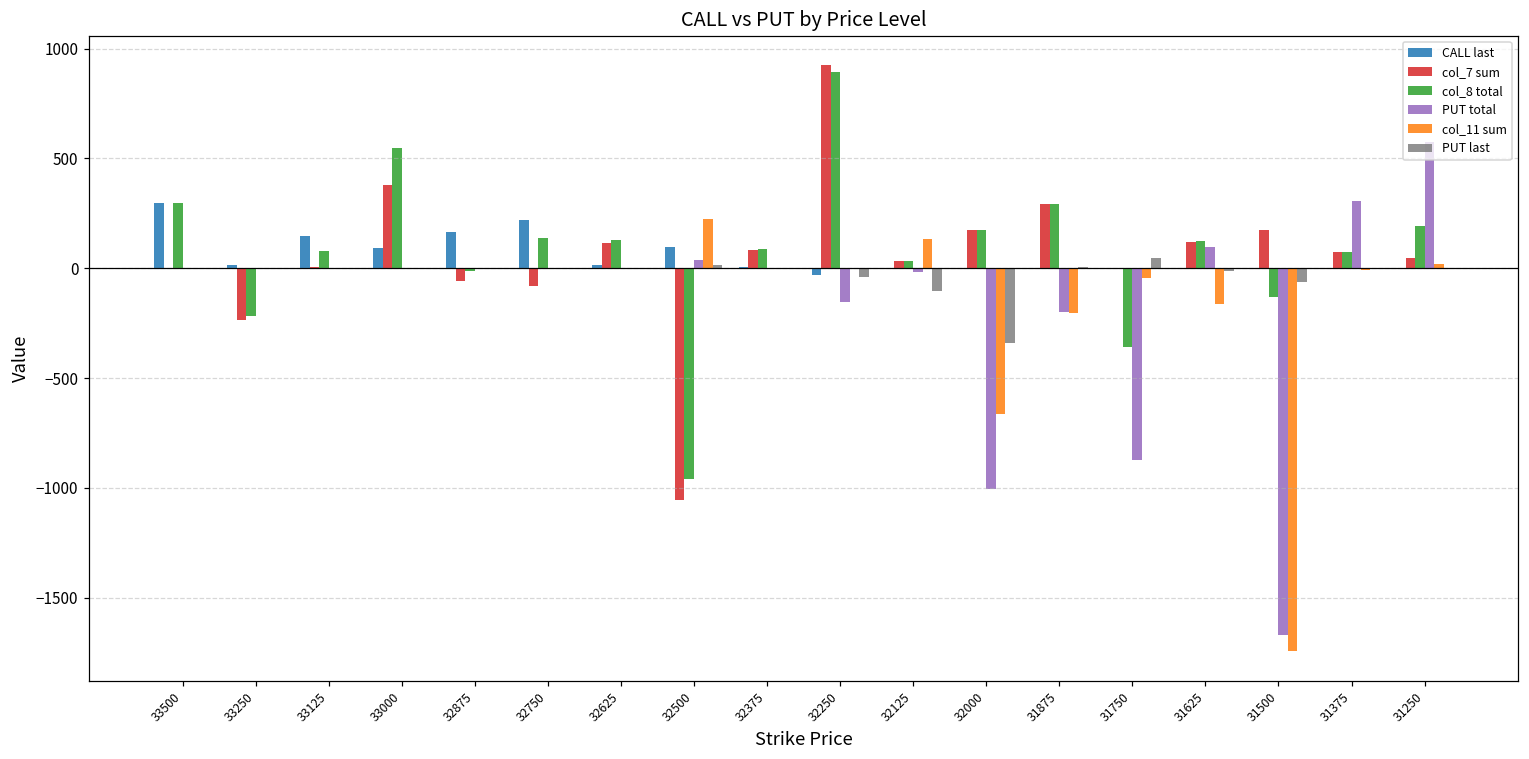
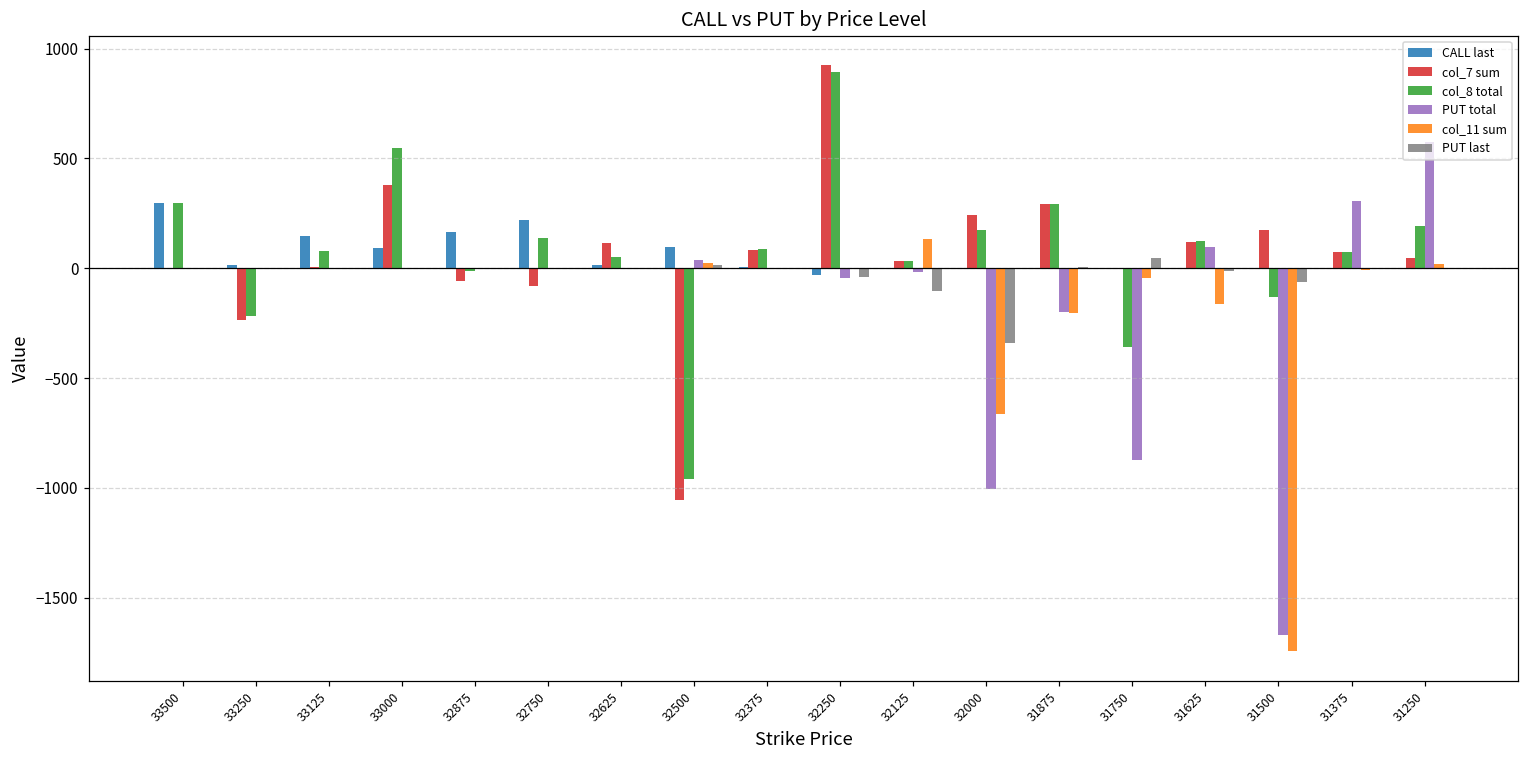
  {
    "CALL last": {
      "33500": 300,
      "33250": 20,
      "33125": 150,
      "33000": 90,
      "32875": 170,
      "32750": 220,
      "32625": 10,
      "32500": 100,
      "32250": -30,
      "32125": 0,
      "32000": 0,
      "31875": 0,
      "31750": 0,
      "31625": 0,
      "31500": 0,
      "31375": 0,
      "31250": 0
    },
    "col_7 sum": {
      "33500": 0,
      "33250": -230,
      "33000": 380,
      "32875": -60,
      "32750": -80,
      "32625": 120,
      "32500": -1060,
      "32375": 80,
      "32250": 930,
      "32125": 40,
-     "32000": 170,
+     "32000": 240,
      "31875": 290,
      "31625": 120,
      "31500": 180,
      "31375": 70,
      "31250": 50
    },
    "col_8 total": {
      "33500": 300,
      "33250": -220,
      "33125": 80,
      "33000": 550,
      "32875": -10,
      "32750": 140,
-     "32625": 130,
+     "32625": 50,
      "32500": -960,
      "32375": 90,
      "32250": 890,
      "32125": 40,
      "32000": 170,
      "31875": 290,
      "31750": -360,
      "31625": 120,
      "31500": -130,
      "31375": 70,
      "31250": 190
    },
    "PUT total": {
      "33500": 0,
      "33250": 0,
      "33125": 0,
      "33000": 0,
      "32875": 0,
      "32750": 0,
      "32500": 40,
-     "32250": -160,
+     "32250": -50,
      "32125": -20,
      "32000": -1000,
      "31875": -200,
      "31750": -870,
      "31625": 100,
      "31500": -1670,
      "31375": 310
    },
    "col_11 sum": {
      "33500": 0,
      "33250": 0,
      "33125": 0,
      "33000": 0,
      "32875": 0,
      "32750": 0,
      "32625": 0,
-     "32500": 230,
+     "32500": 20,
      "32125": 130,
      "32000": -660,
      "31875": -210,
      "31750": -50,
      "31625": -170,
      "31500": -1740,
      "31250": 20
    },
    "PUT last": {
      "33500": 0,
      "33250": 0,
      "33125": 0,
      "33000": 0,
      "32875": 0,
      "32750": 0,
      "32500": 20,
      "32250": -40,
      "32125": -100,
      "32000": -340,
      "31750": 50,
      "31625": -10,
      "31500": -60,
      "31375": 0,
      "31250": 0
    }
  }
